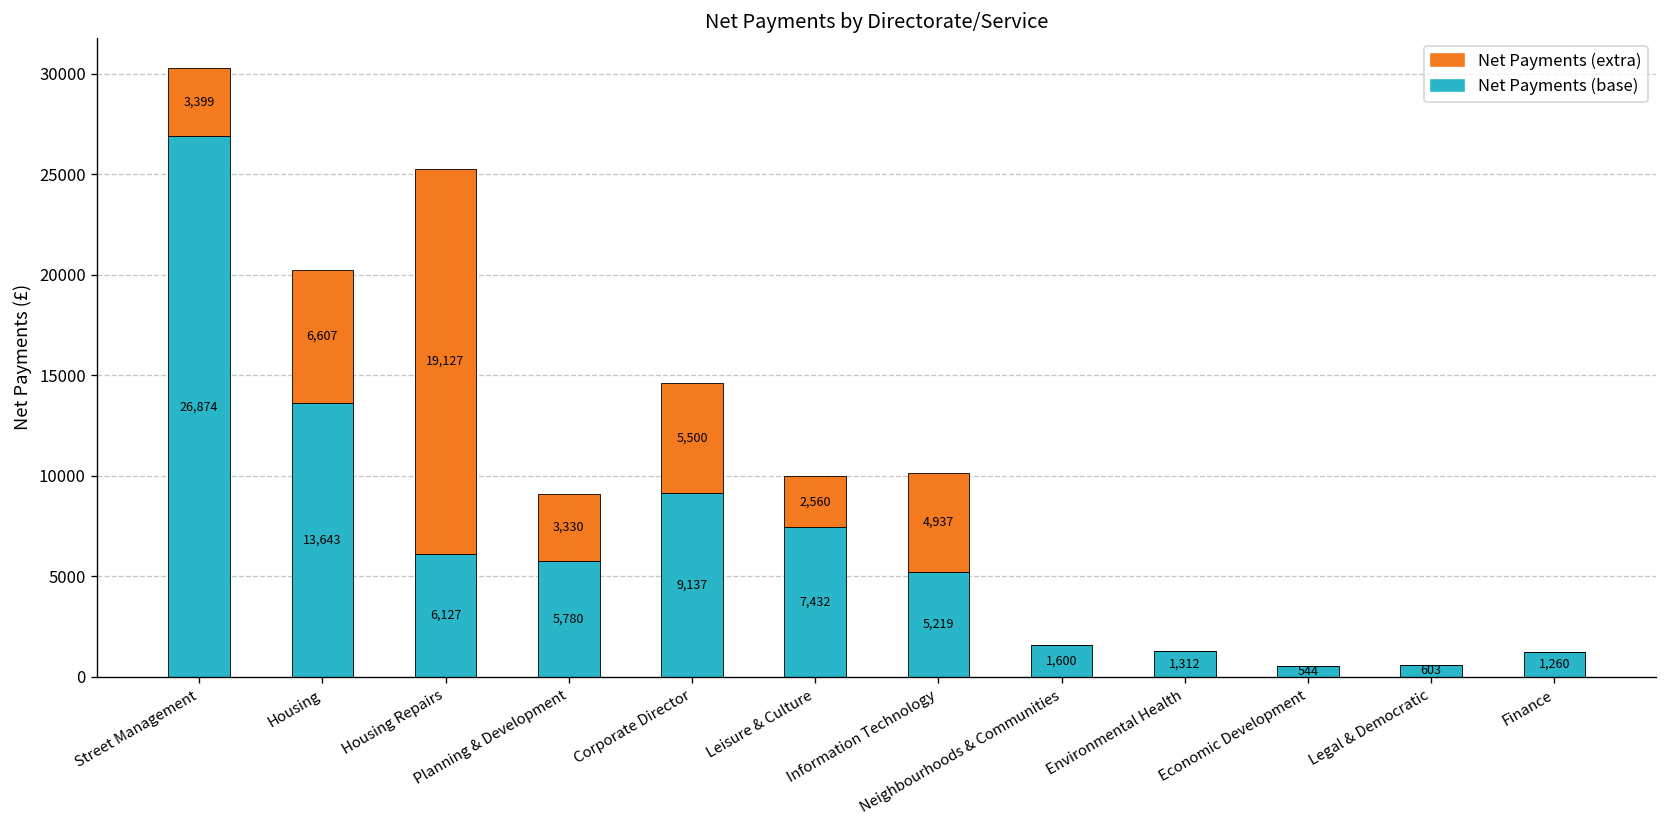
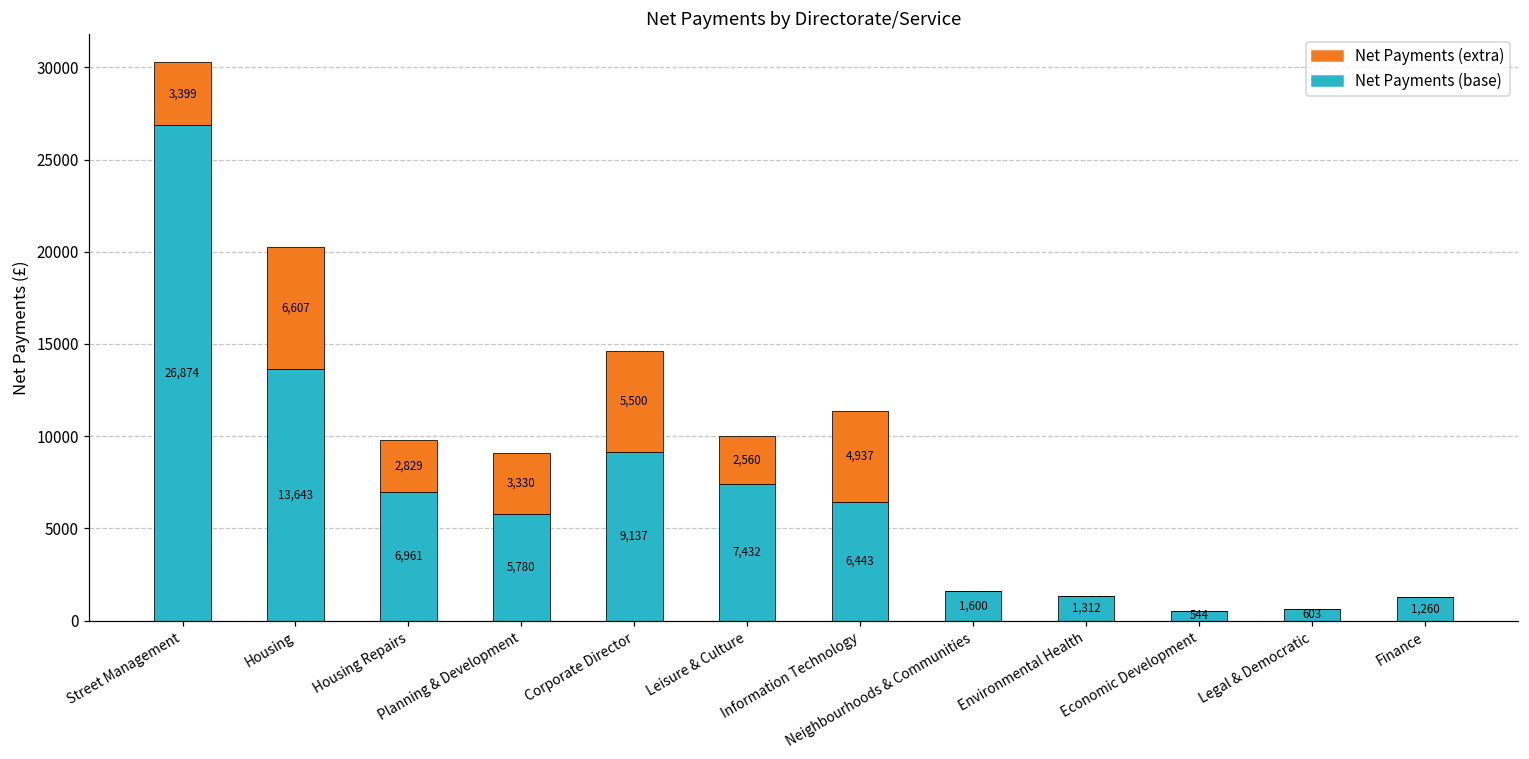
  {
    "Net Payments (base)": {
      "Street Management": "26,874",
      "Housing": "13,643",
-     "Housing Repairs": "6,127",
+     "Housing Repairs": "6,961",
      "Planning & Development": "5,780",
      "Corporate Director": "9,137",
      "Leisure & Culture": "7,432",
-     "Information Technology": "5,219",
+     "Information Technology": "6,443",
      "Neighbourhoods & Communities": "1,600",
      "Environmental Health": "1,312",
      "Economic Development": "544",
      "Legal & Democratic": "603",
      "Finance": "1,260"
    },
    "Net Payments (extra)": {
      "Street Management": "3,399",
      "Housing": "6,607",
-     "Housing Repairs": "19,127",
+     "Housing Repairs": "2,829",
      "Planning & Development": "3,330",
      "Corporate Director": "5,500",
      "Leisure & Culture": "2,560",
      "Information Technology": "4,937"
    }
  }
